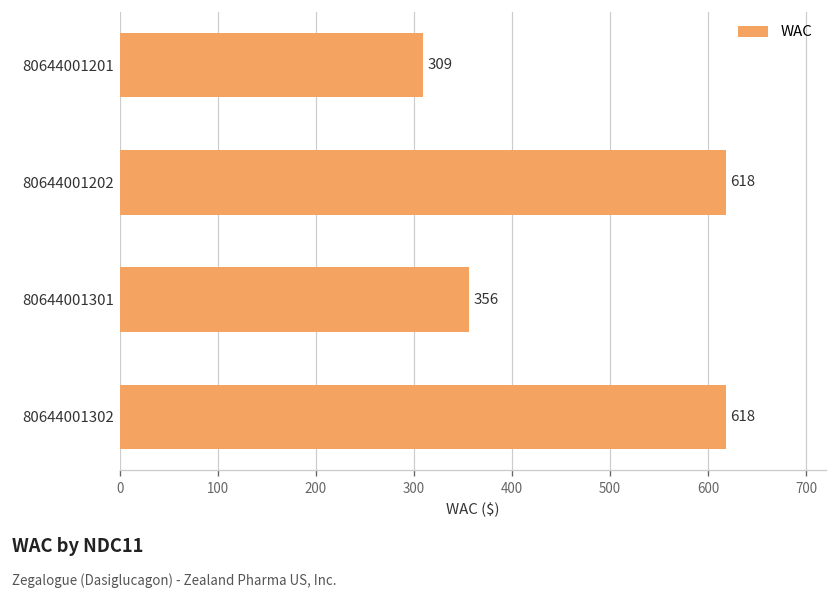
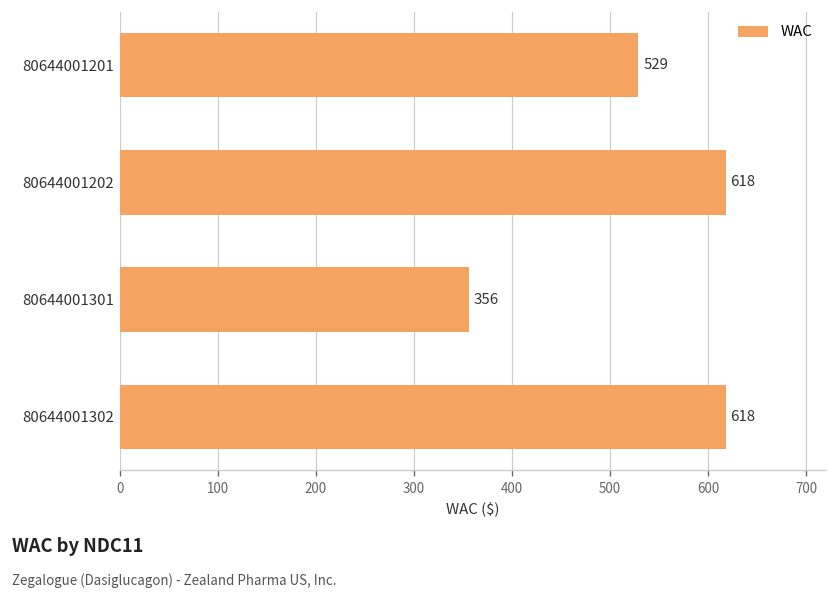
  {
-   "80644001201": 309,
+   "80644001201": 529,
    "80644001202": 618,
    "80644001301": 356,
    "80644001302": 618
  }
